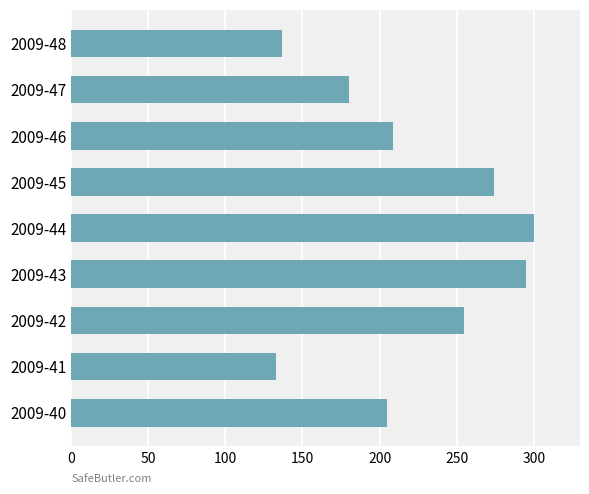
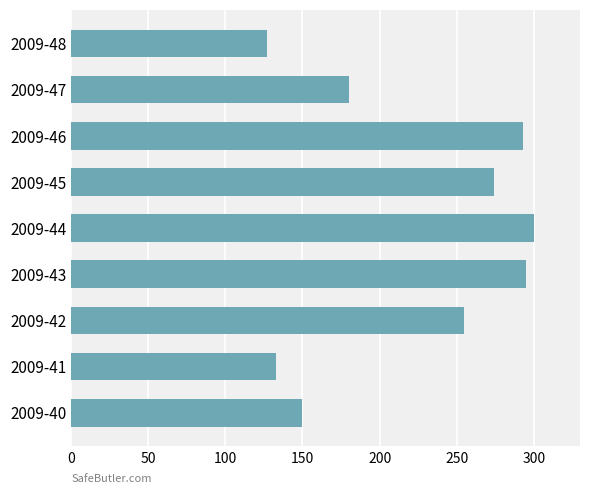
  {
-   "2009-48": 137,
+   "2009-48": 127,
    "2009-47": 180,
-   "2009-46": 209,
+   "2009-46": 293,
    "2009-45": 274,
    "2009-44": 300,
    "2009-43": 295,
    "2009-42": 255,
    "2009-41": 133,
-   "2009-40": 205
+   "2009-40": 150
  }
